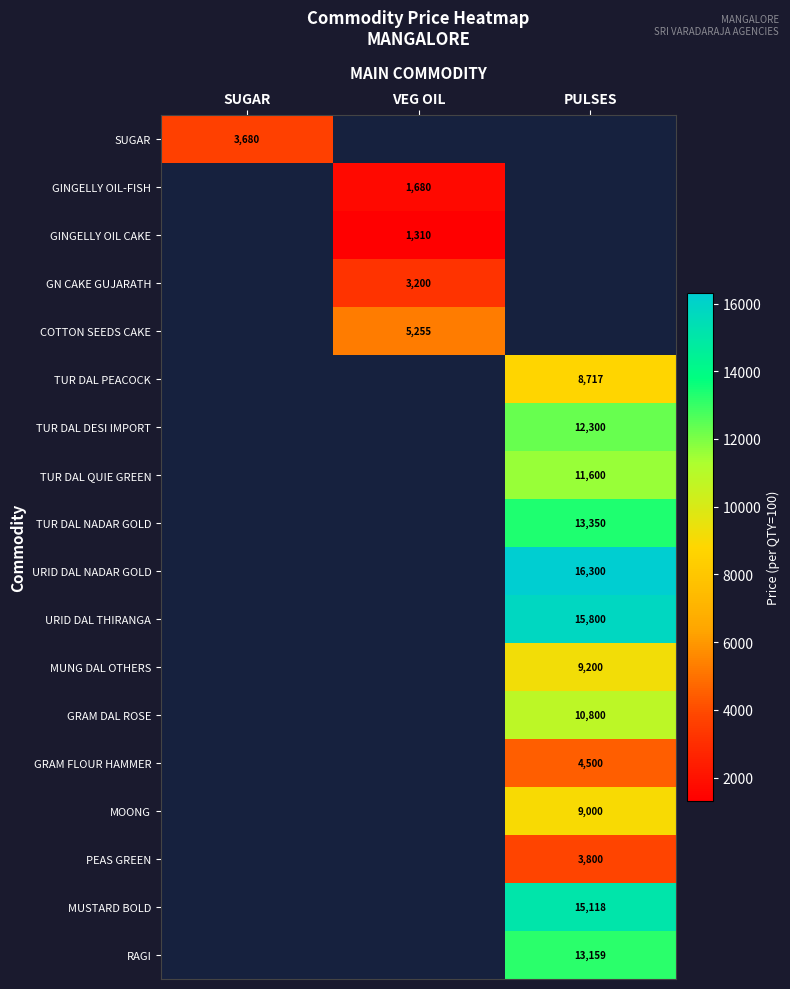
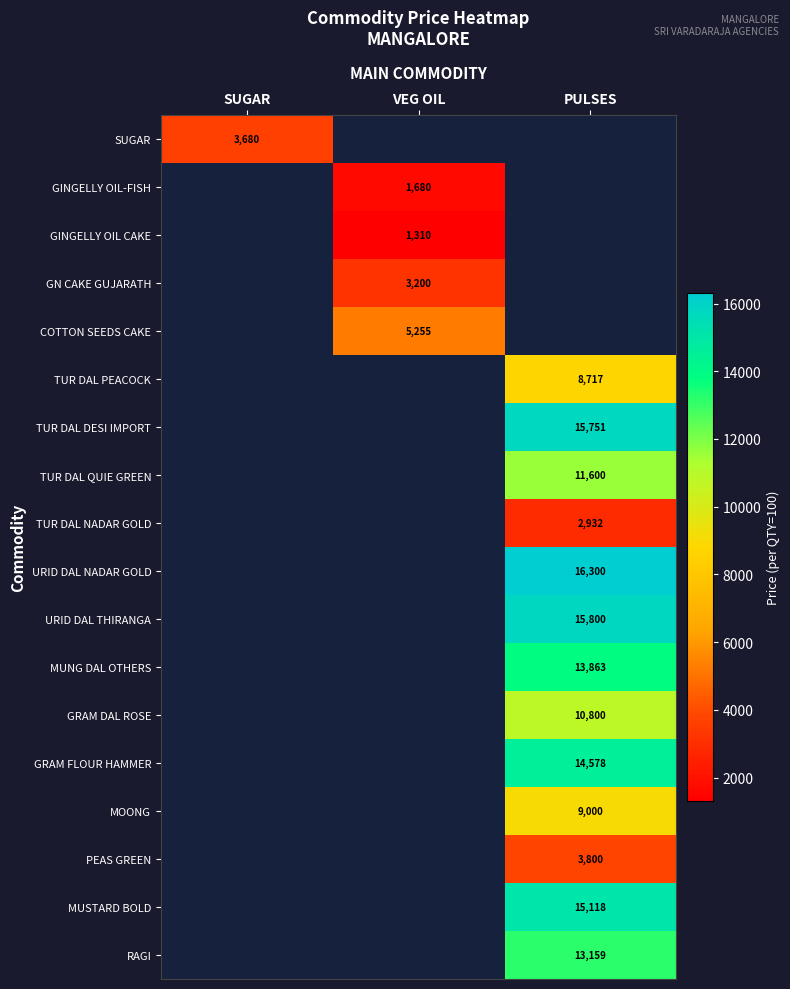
  {
    "SUGAR": {
      "SUGAR": "3,680"
    },
    "GINGELLY OIL-FISH": {
      "VEG OIL": "1,680"
    },
    "GINGELLY OIL CAKE": {
      "VEG OIL": "1,310"
    },
    "GN CAKE GUJARATH": {
      "VEG OIL": "3,200"
    },
    "COTTON SEEDS CAKE": {
      "VEG OIL": "5,255"
    },
    "TUR DAL PEACOCK": {
      "PULSES": "8,717"
    },
    "TUR DAL DESI IMPORT": {
-     "PULSES": "12,300"
+     "PULSES": "15,751"
    },
    "TUR DAL QUIE GREEN": {
      "PULSES": "11,600"
    },
    "TUR DAL NADAR GOLD": {
-     "PULSES": "13,350"
+     "PULSES": "2,932"
    },
    "URID DAL NADAR GOLD": {
      "PULSES": "16,300"
    },
    "URID DAL THIRANGA": {
      "PULSES": "15,800"
    },
    "MUNG DAL OTHERS": {
-     "PULSES": "9,200"
+     "PULSES": "13,863"
    },
    "GRAM DAL ROSE": {
      "PULSES": "10,800"
    },
    "GRAM FLOUR HAMMER": {
-     "PULSES": "4,500"
+     "PULSES": "14,578"
    },
    "MOONG": {
      "PULSES": "9,000"
    },
    "PEAS GREEN": {
      "PULSES": "3,800"
    },
    "MUSTARD BOLD": {
      "PULSES": "15,118"
    },
    "RAGI": {
      "PULSES": "13,159"
    }
  }
